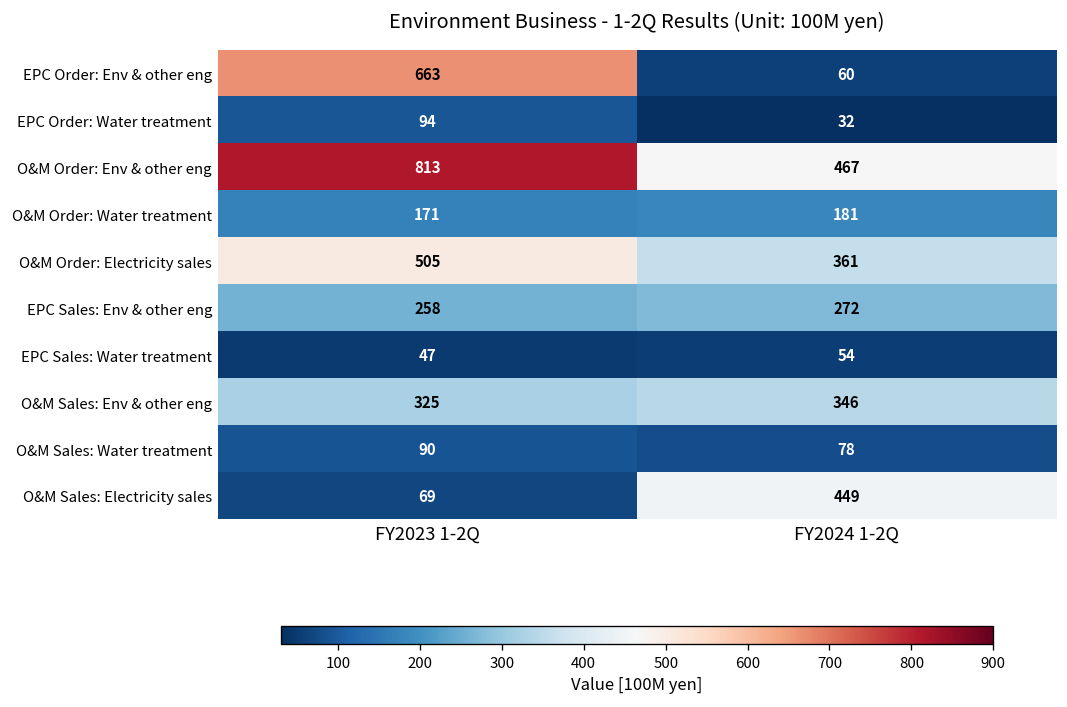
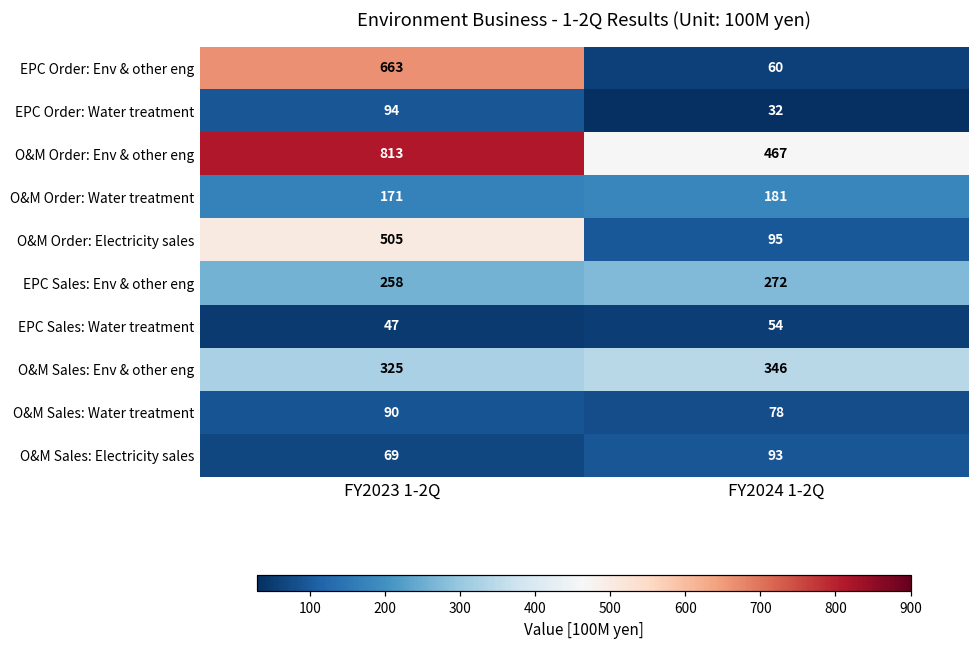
  {
    "EPC Order: Env & other eng": {
      "FY2023 1-2Q": 663,
      "FY2024 1-2Q": 60
    },
    "EPC Order: Water treatment": {
      "FY2023 1-2Q": 94,
      "FY2024 1-2Q": 32
    },
    "O&M Order: Env & other eng": {
      "FY2023 1-2Q": 813,
      "FY2024 1-2Q": 467
    },
    "O&M Order: Water treatment": {
      "FY2023 1-2Q": 171,
      "FY2024 1-2Q": 181
    },
    "O&M Order: Electricity sales": {
      "FY2023 1-2Q": 505,
-     "FY2024 1-2Q": 361
+     "FY2024 1-2Q": 95
    },
    "EPC Sales: Env & other eng": {
      "FY2023 1-2Q": 258,
      "FY2024 1-2Q": 272
    },
    "EPC Sales: Water treatment": {
      "FY2023 1-2Q": 47,
      "FY2024 1-2Q": 54
    },
    "O&M Sales: Env & other eng": {
      "FY2023 1-2Q": 325,
      "FY2024 1-2Q": 346
    },
    "O&M Sales: Water treatment": {
      "FY2023 1-2Q": 90,
      "FY2024 1-2Q": 78
    },
    "O&M Sales: Electricity sales": {
      "FY2023 1-2Q": 69,
-     "FY2024 1-2Q": 449
+     "FY2024 1-2Q": 93
    }
  }
